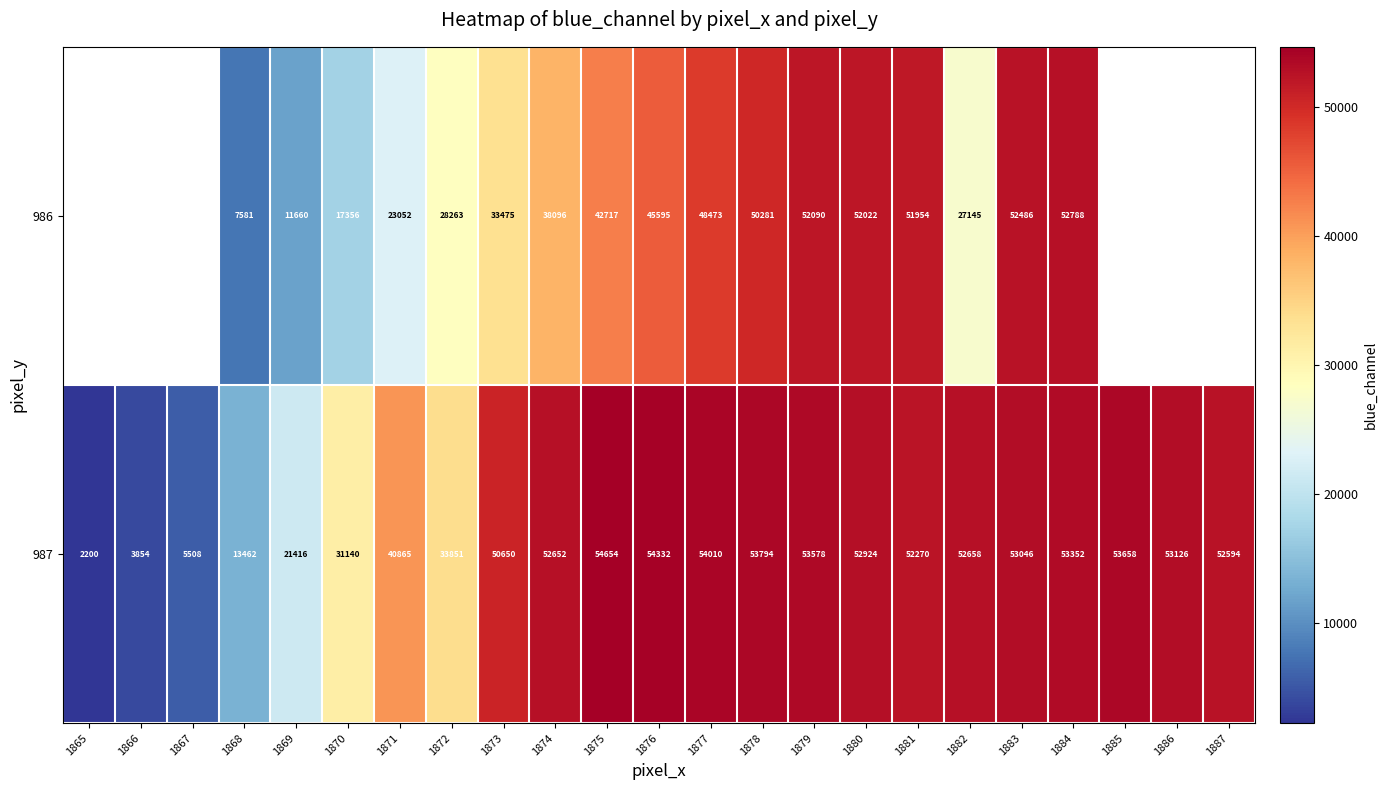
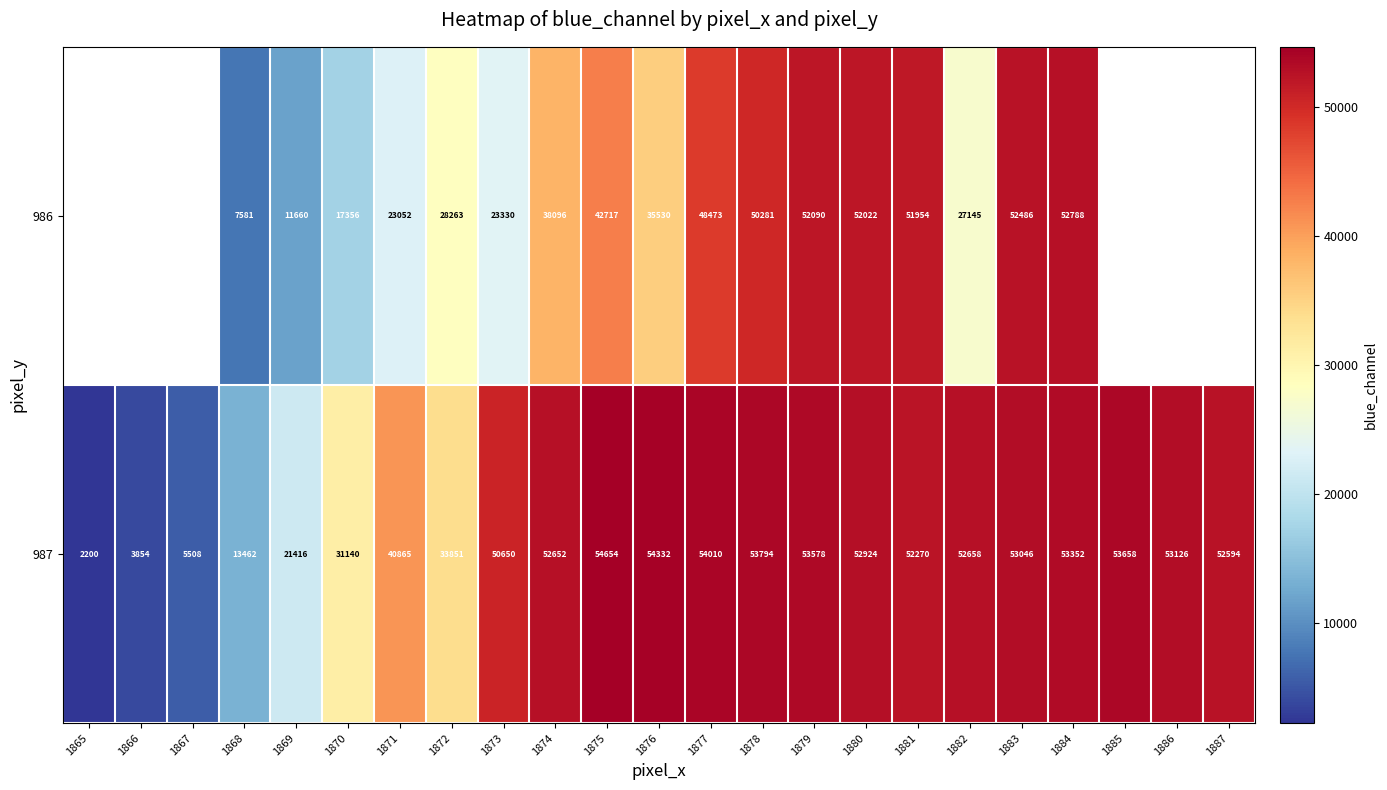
  {
    "986": {
      "1868": 7581,
      "1869": 11660,
      "1870": 17356,
      "1871": 23052,
      "1872": 28263,
-     "1873": 33475,
+     "1873": 23330,
      "1874": 38096,
      "1875": 42717,
-     "1876": 45595,
+     "1876": 35530,
      "1877": 48473,
      "1878": 50281,
      "1879": 52090,
      "1880": 52022,
      "1881": 51954,
      "1882": 27145,
      "1883": 52486,
      "1884": 52788
    },
    "987": {
      "1865": 2200,
      "1866": 3854,
      "1867": 5508,
      "1868": 13462,
      "1869": 21416,
      "1870": 31140,
      "1871": 40865,
      "1872": 33851,
      "1873": 50650,
      "1874": 52652,
      "1875": 54654,
      "1876": 54332,
      "1877": 54010,
      "1878": 53794,
      "1879": 53578,
      "1880": 52924,
      "1881": 52270,
      "1882": 52658,
      "1883": 53046,
      "1884": 53352,
      "1885": 53658,
      "1886": 53126,
      "1887": 52594
    }
  }
